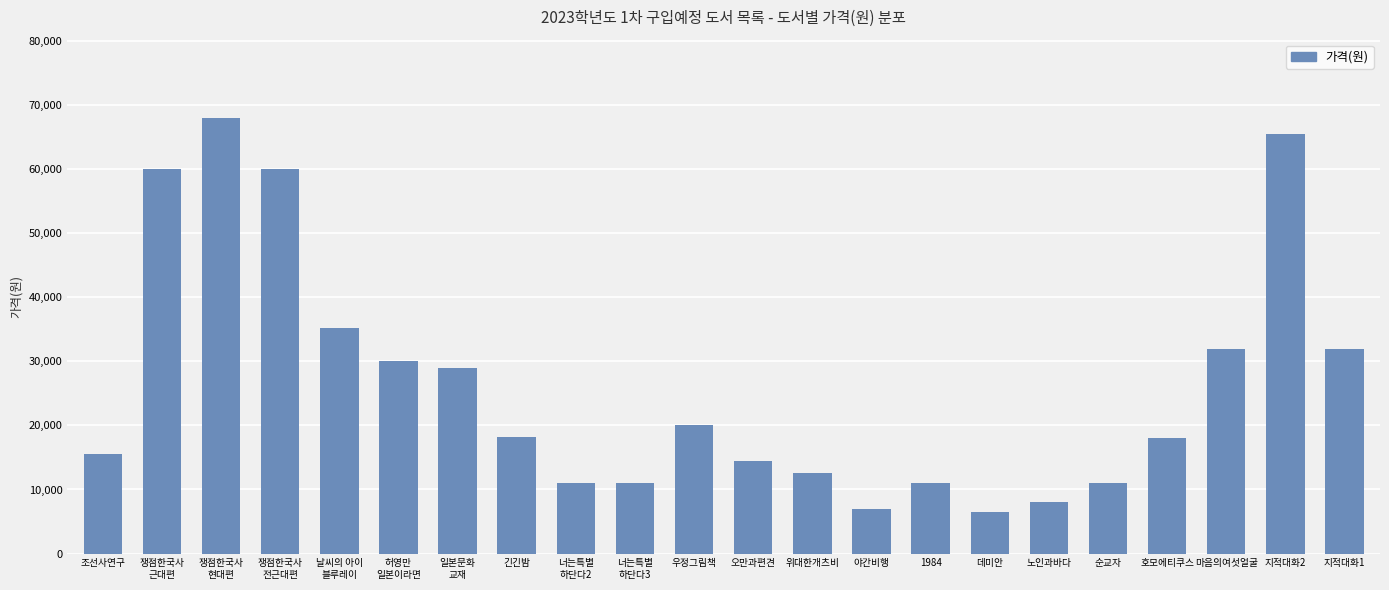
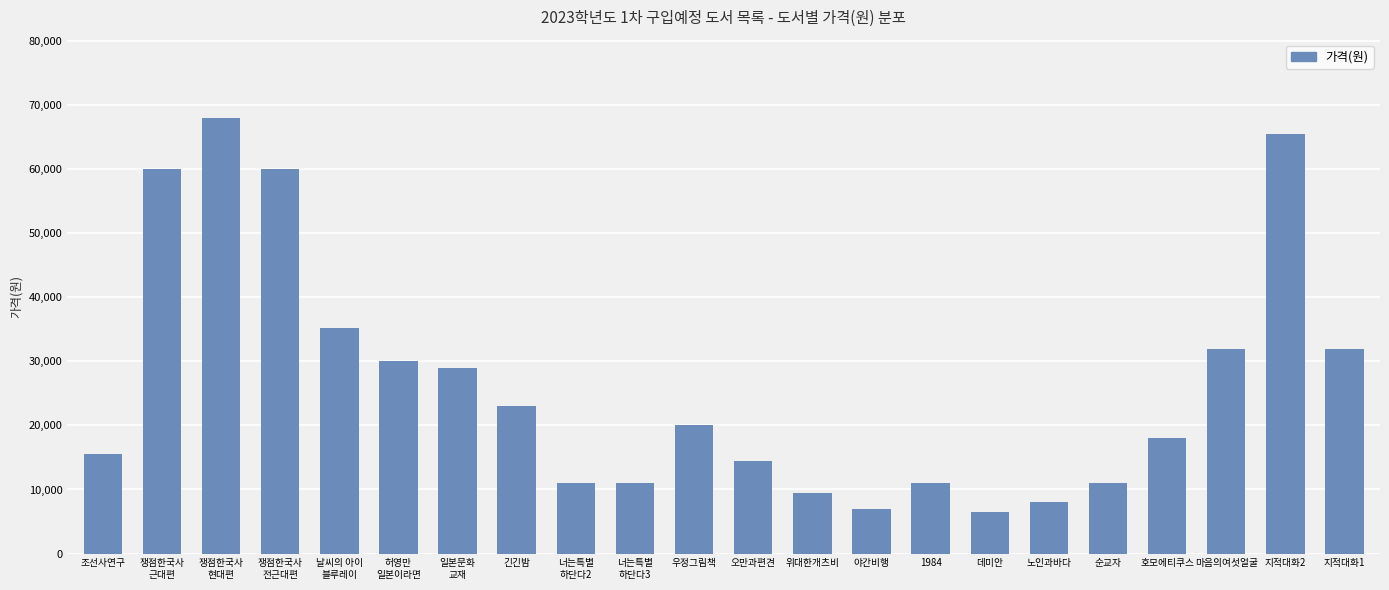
  {
    "조선사연구": "16,000",
    "쟁점한국사 근대편": "60,000",
    "쟁점한국사 현대편": "68,000",
    "쟁점한국사 전근대편": "60,000",
    "날씨의 아이 블루레이": "35,000",
    "허영만 일본이라면": "30,000",
    "일본문화 교재": "29,000",
-   "긴긴밤": "18,000",
+   "긴긴밤": "23,000",
    "너는특별 하단다2": "11,000",
    "너는특별 하단다3": "11,000",
    "우정그림책": "20,000",
    "오만과편견": "15,000",
-   "위대한개츠비": "13,000",
+   "위대한개츠비": "10,000",
    "야간비행": "7,000",
    "1984": "11,000",
    "데미안": "7,000",
    "노인과바다": "8,000",
    "순교자": "11,000",
    "호모에티쿠스": "18,000",
    "마음의여섯얼굴": "32,000",
    "지적대화2": "65,000",
    "지적대화1": "32,000"
  }
